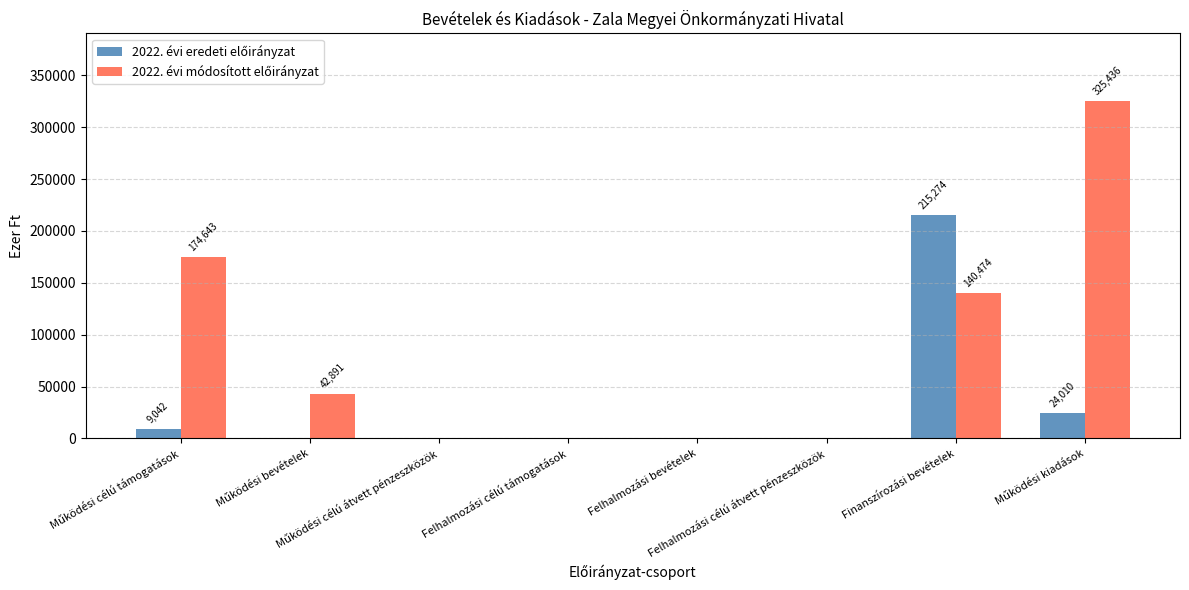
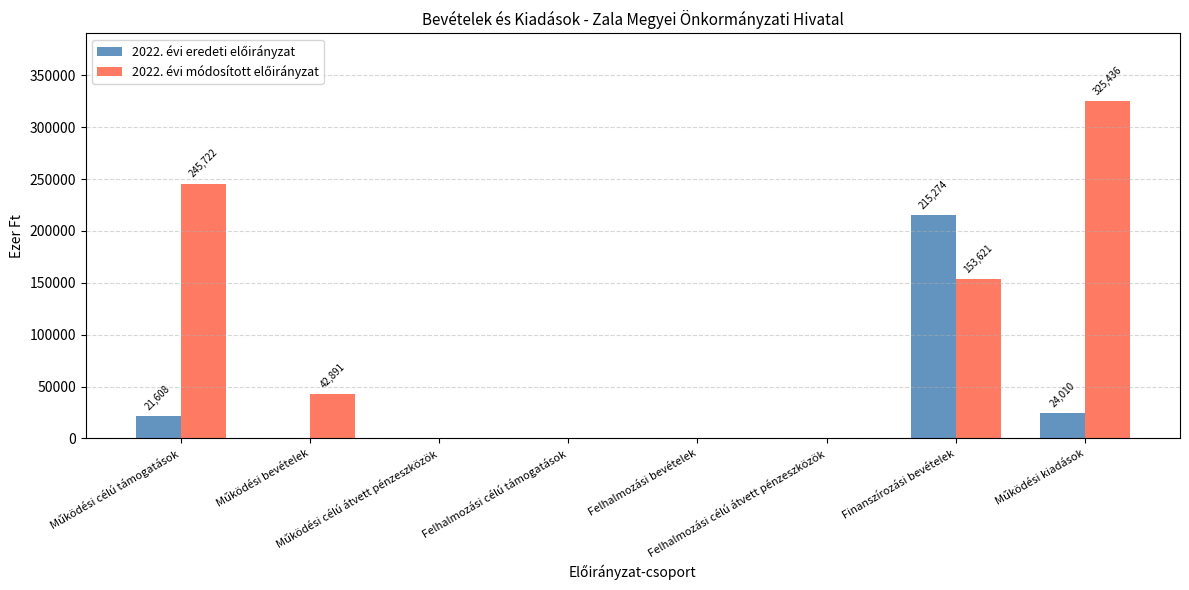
  {
    "2022. évi eredeti előirányzat": {
-     "Működési célú támogatások": "9,042",
+     "Működési célú támogatások": "21,608",
      "Finanszírozási bevételek": "215,274",
      "Működési kiadások": "24,010"
    },
    "2022. évi módosított előirányzat": {
-     "Működési célú támogatások": "174,643",
+     "Működési célú támogatások": "245,722",
      "Működési bevételek": "42,891",
-     "Finanszírozási bevételek": "140,474",
+     "Finanszírozási bevételek": "153,621",
      "Működési kiadások": "325,436"
    }
  }
